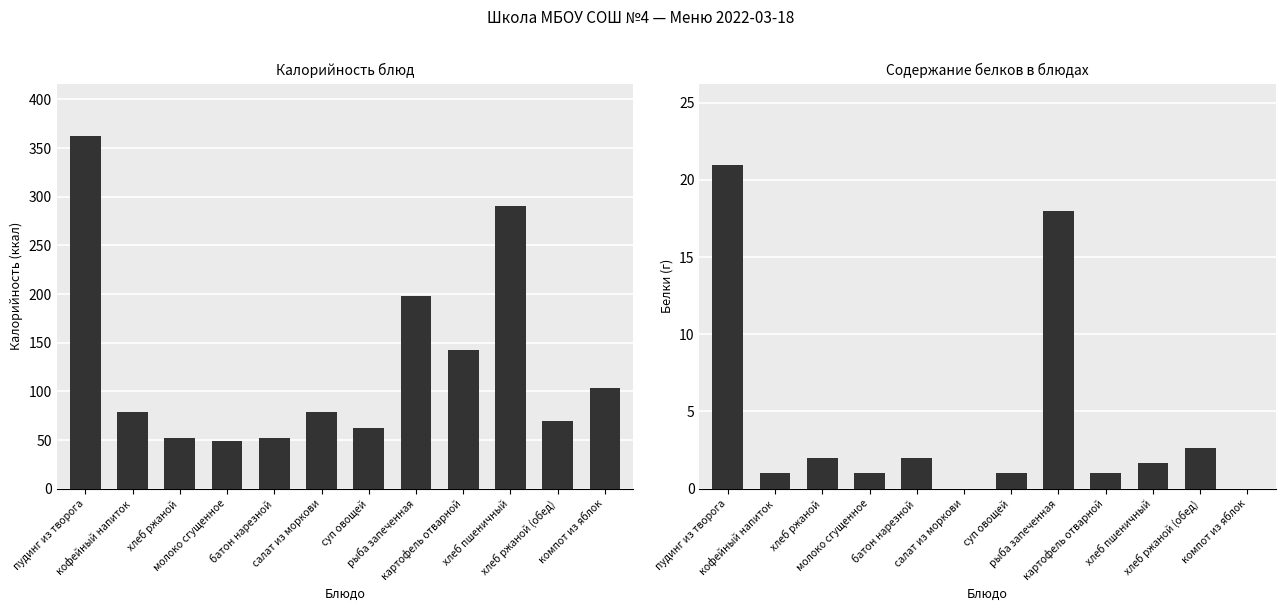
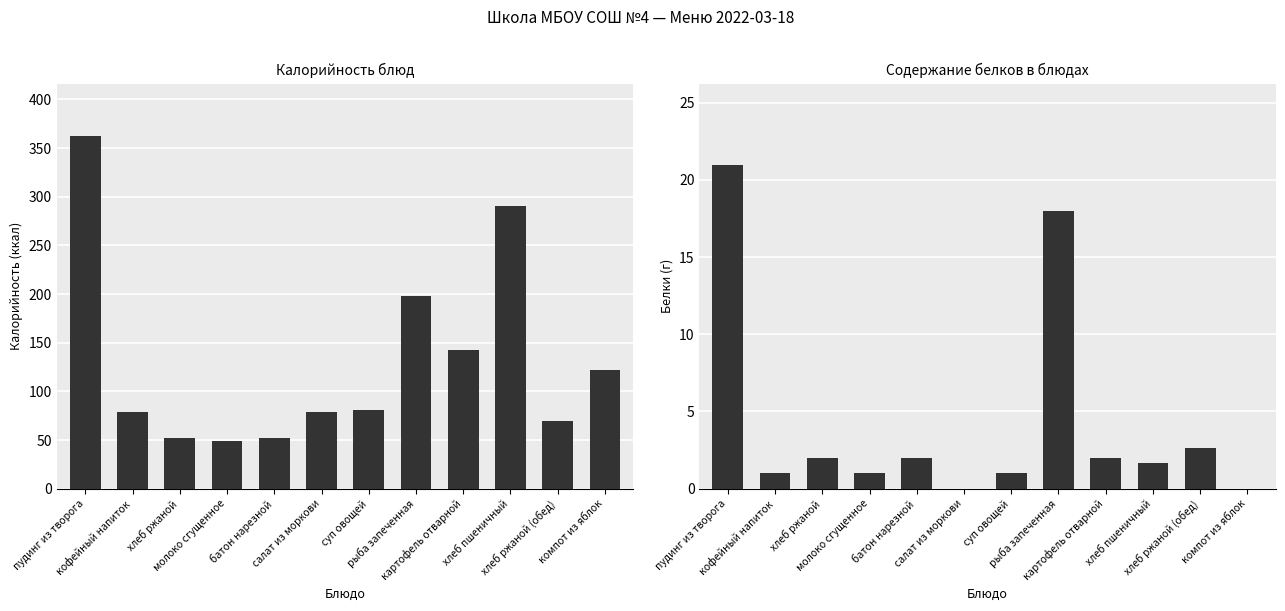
  {
    "Калорийность блюд": {
      "пудинг из творога": 360,
      "кофейный напиток": 80,
      "хлеб ржаной": 50,
      "молоко сгущенное": 50,
      "батон нарезной": 50,
      "салат из моркови": 80,
-     "суп овощей": 60,
+     "суп овощей": 80,
      "рыба запеченная": 200,
      "картофель отварной": 140,
      "хлеб пшеничный": 290,
      "хлеб ржаной (обед)": 70,
-     "компот из яблок": 100
+     "компот из яблок": 120
    },
    "Содержание белков в блюдах": {
      "пудинг из творога": 21,
      "кофейный напиток": 1,
      "хлеб ржаной": 2,
      "молоко сгущенное": 1,
      "батон нарезной": 2,
      "салат из моркови": 0,
      "суп овощей": 1,
      "рыба запеченная": 18,
-     "картофель отварной": 1,
+     "картофель отварной": 2,
      "хлеб пшеничный": 1.7,
      "хлеб ржаной (обед)": 2.6,
      "компот из яблок": 0
    }
  }
